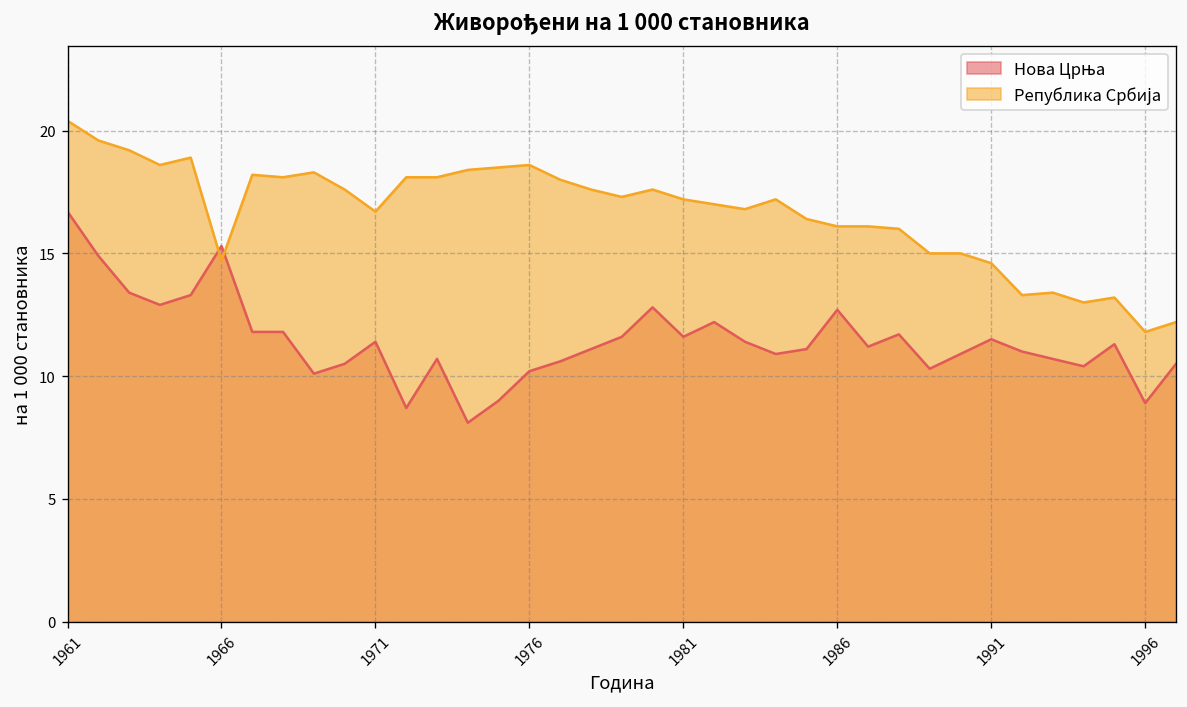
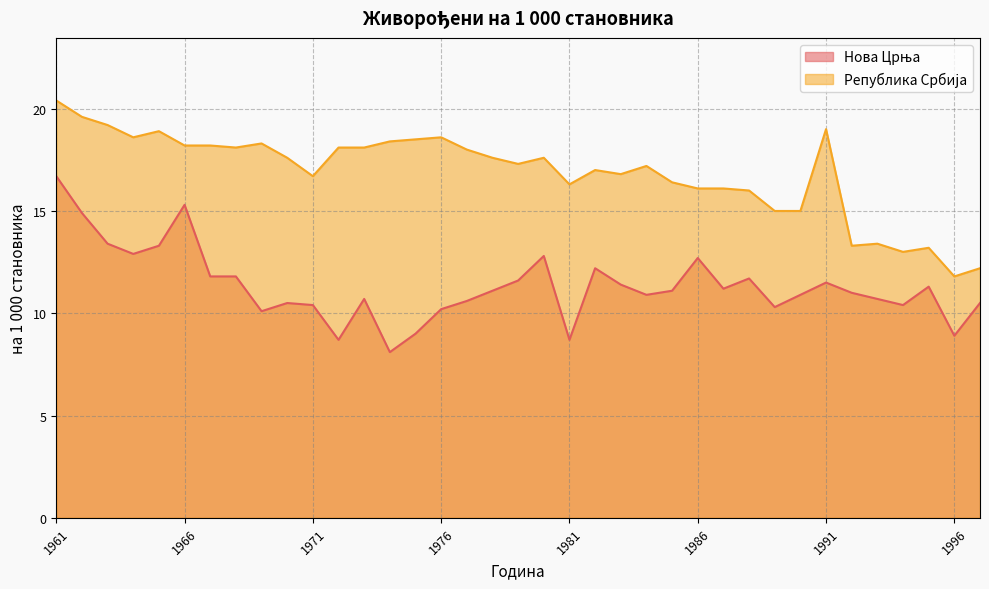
  {
    "Нова Црња": {
      "1961": 16.7,
      "1966": 15.3,
-     "1971": 11.4,
+     "1971": 10.4,
      "1976": 10.2,
-     "1981": 11.6,
+     "1981": 8.7,
      "1986": 12.7,
      "1991": 11.5,
      "1996": 8.9
    },
    "Република Србија": {
      "1961": 20.4,
-     "1966": 14.7,
+     "1966": 18.2,
      "1971": 16.7,
      "1976": 18.6,
-     "1981": 17.2,
+     "1981": 16.3,
      "1986": 16.1,
-     "1991": 14.6,
+     "1991": 19.0,
      "1996": 11.8
    }
  }
